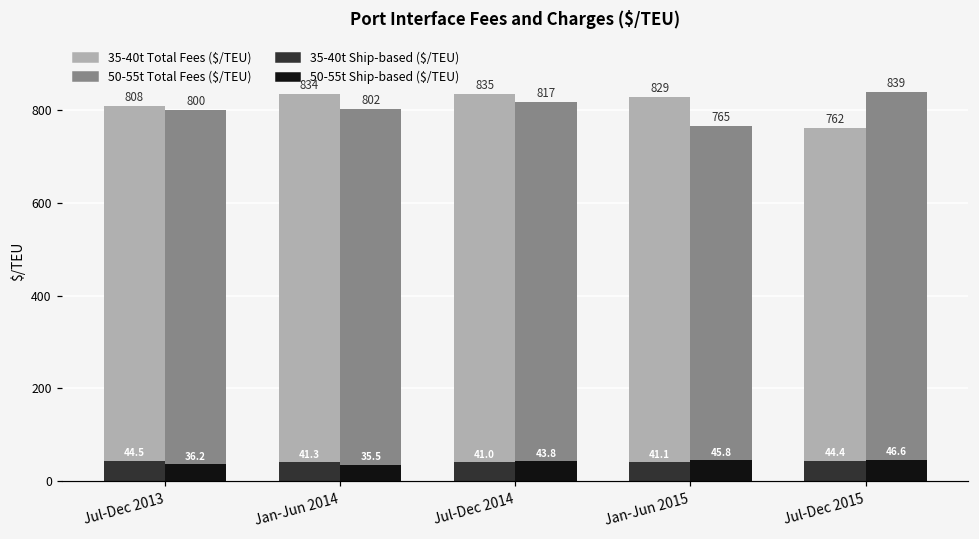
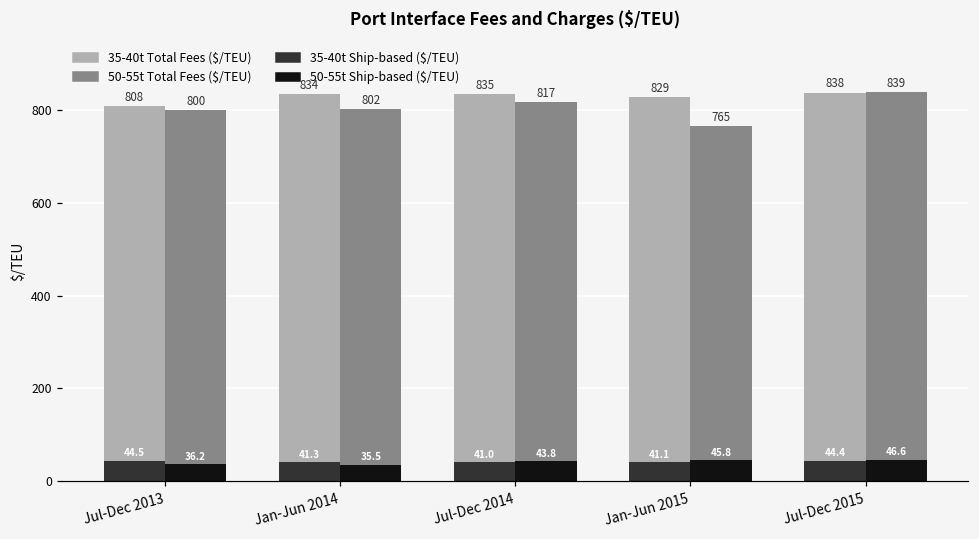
  {
    "35-40t Total Fees ($/TEU)": {
      "Jul-Dec 2013": 808,
      "Jan-Jun 2014": 834,
      "Jul-Dec 2014": 835,
      "Jan-Jun 2015": 829,
-     "Jul-Dec 2015": 762
+     "Jul-Dec 2015": 838
    },
    "50-55t Total Fees ($/TEU)": {
      "Jul-Dec 2013": 800,
      "Jan-Jun 2014": 802,
      "Jul-Dec 2014": 817,
      "Jan-Jun 2015": 765,
      "Jul-Dec 2015": 839
    }
  }
